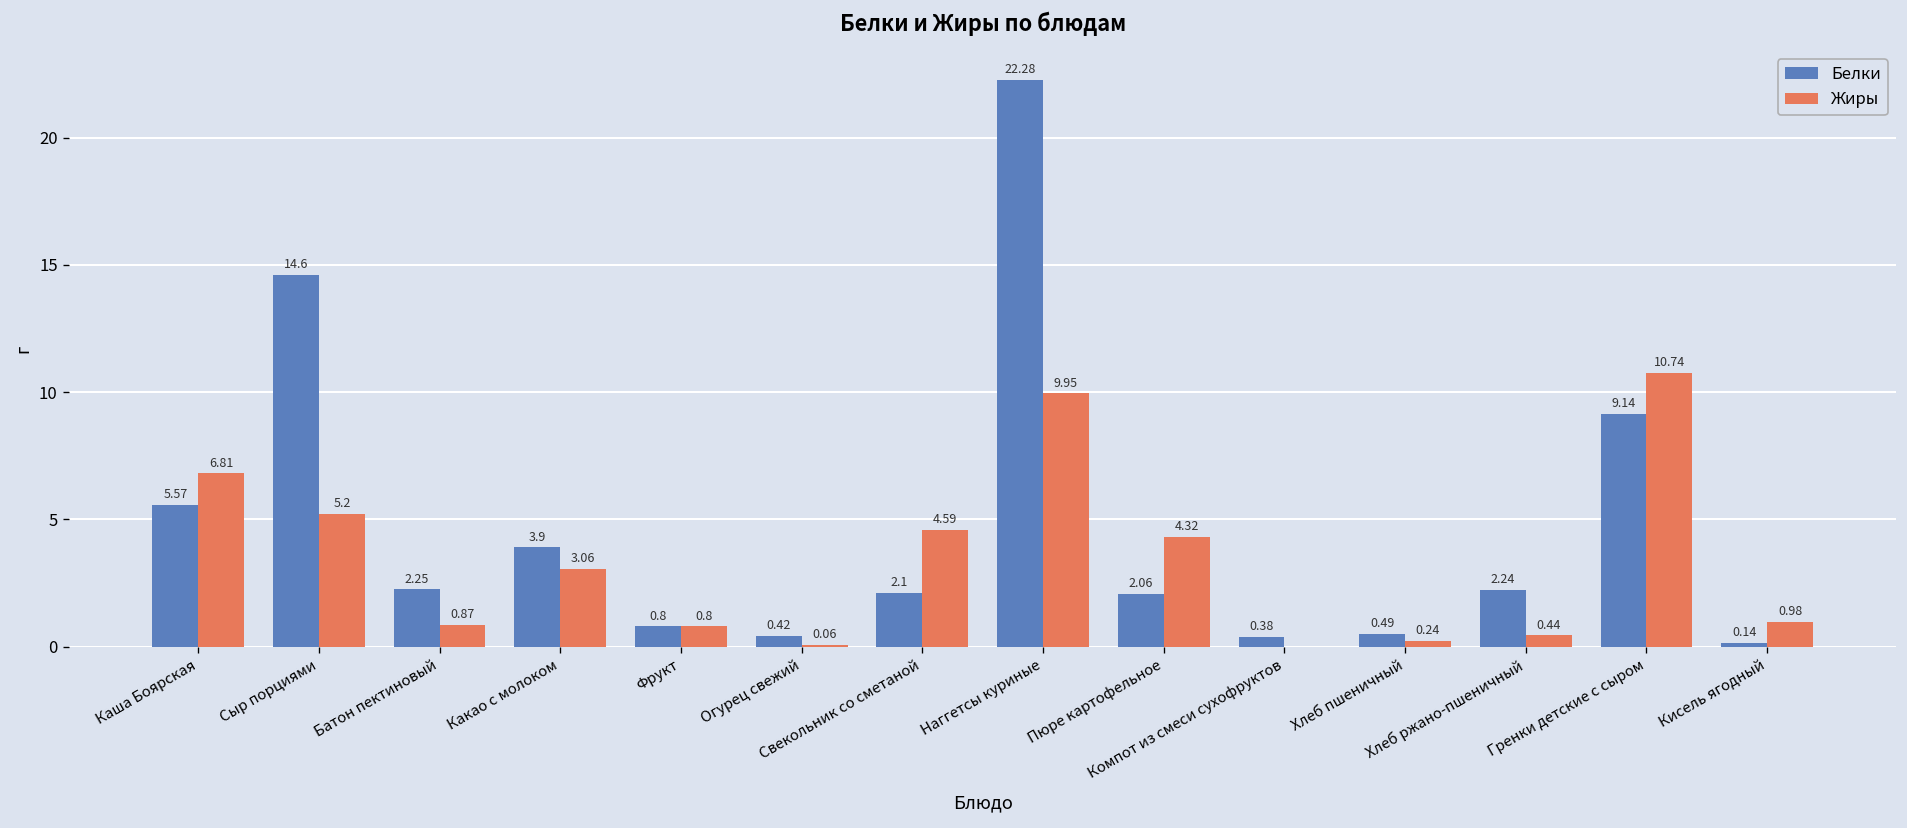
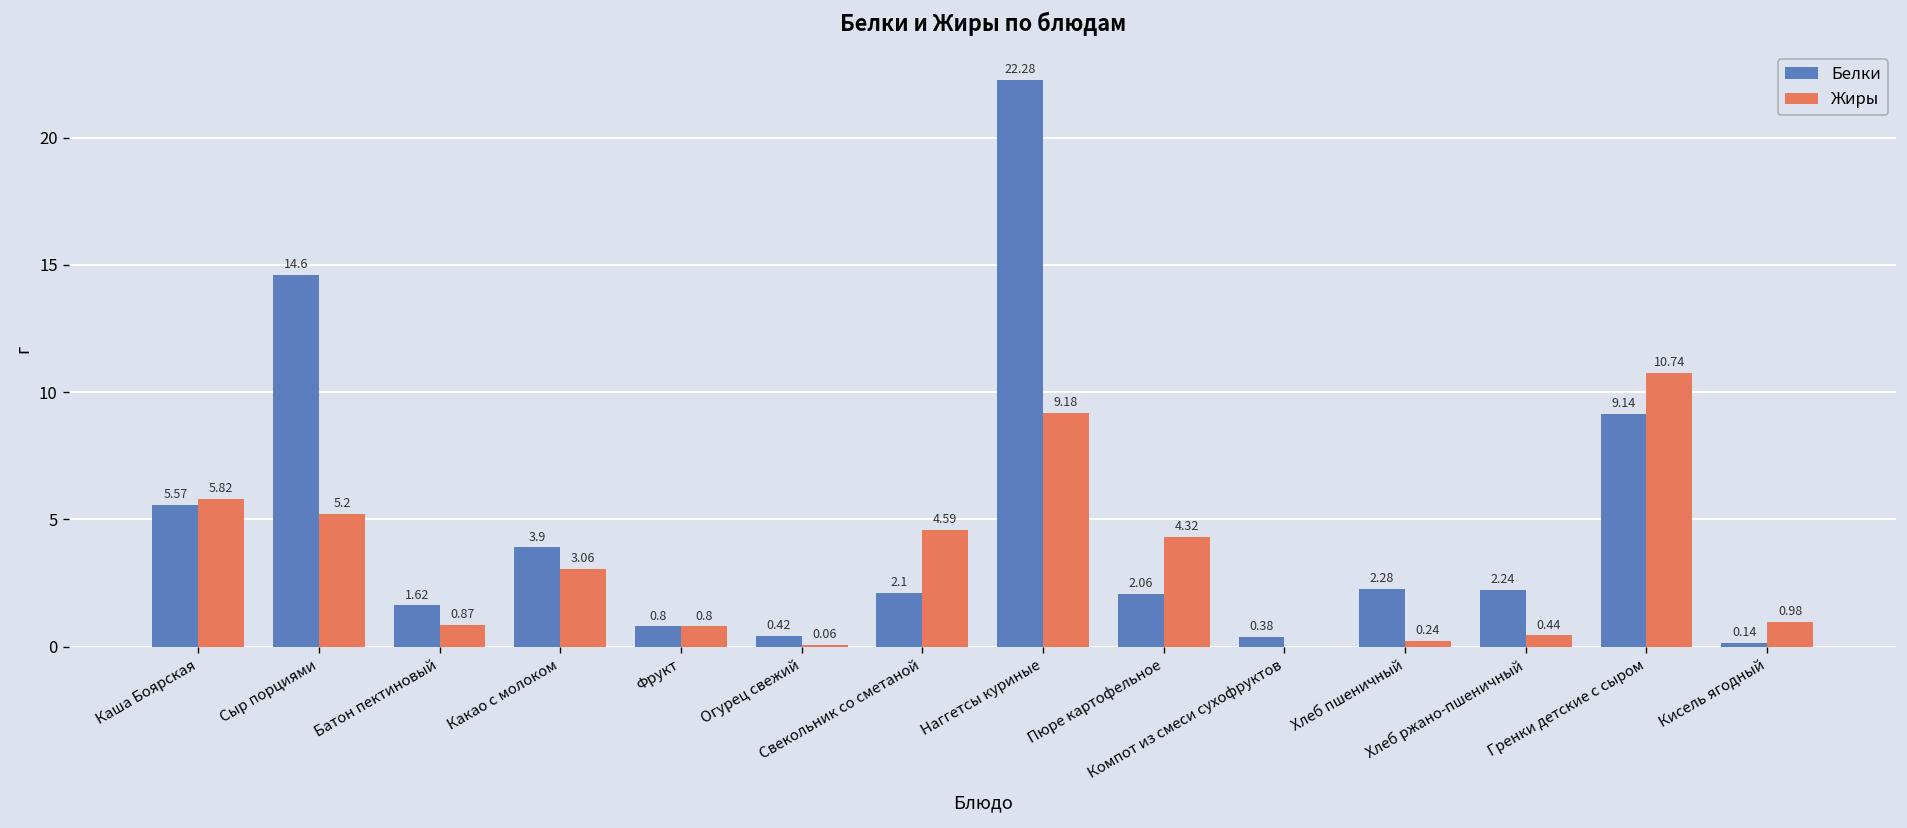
  {
    "Белки": {
      "Каша Боярская": 5.57,
      "Сыр порциями": 14.6,
-     "Батон пектиновый": 2.25,
+     "Батон пектиновый": 1.62,
      "Какао с молоком": 3.9,
      "Фрукт": 0.8,
      "Огурец свежий": 0.42,
      "Свекольник со сметаной": 2.1,
      "Наггетсы куриные": 22.28,
      "Пюре картофельное": 2.06,
      "Компот из смеси сухофруктов": 0.38,
-     "Хлеб пшеничный": 0.49,
+     "Хлеб пшеничный": 2.28,
      "Хлеб ржано-пшеничный": 2.24,
      "Гренки детские с сыром": 9.14,
      "Кисель ягодный": 0.14
    },
    "Жиры": {
-     "Каша Боярская": 6.81,
+     "Каша Боярская": 5.82,
      "Сыр порциями": 5.2,
      "Батон пектиновый": 0.87,
      "Какао с молоком": 3.06,
      "Фрукт": 0.8,
      "Огурец свежий": 0.06,
      "Свекольник со сметаной": 4.59,
-     "Наггетсы куриные": 9.95,
+     "Наггетсы куриные": 9.18,
      "Пюре картофельное": 4.32,
      "Хлеб пшеничный": 0.24,
      "Хлеб ржано-пшеничный": 0.44,
      "Гренки детские с сыром": 10.74,
      "Кисель ягодный": 0.98
    }
  }
